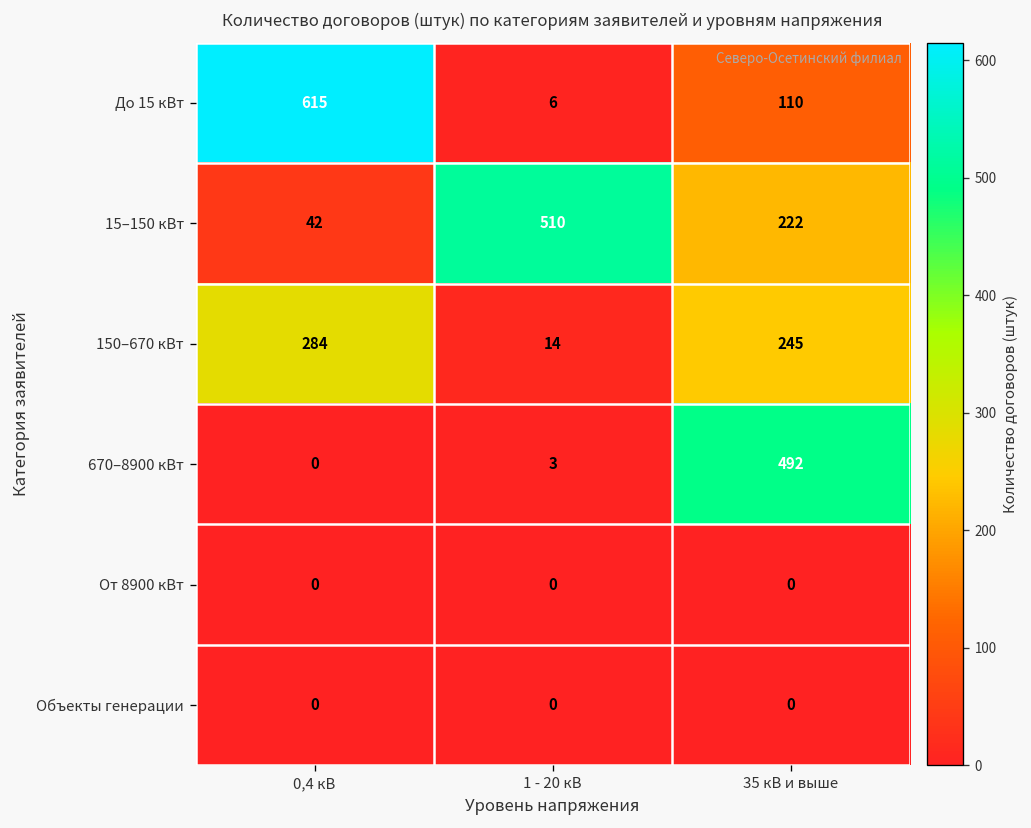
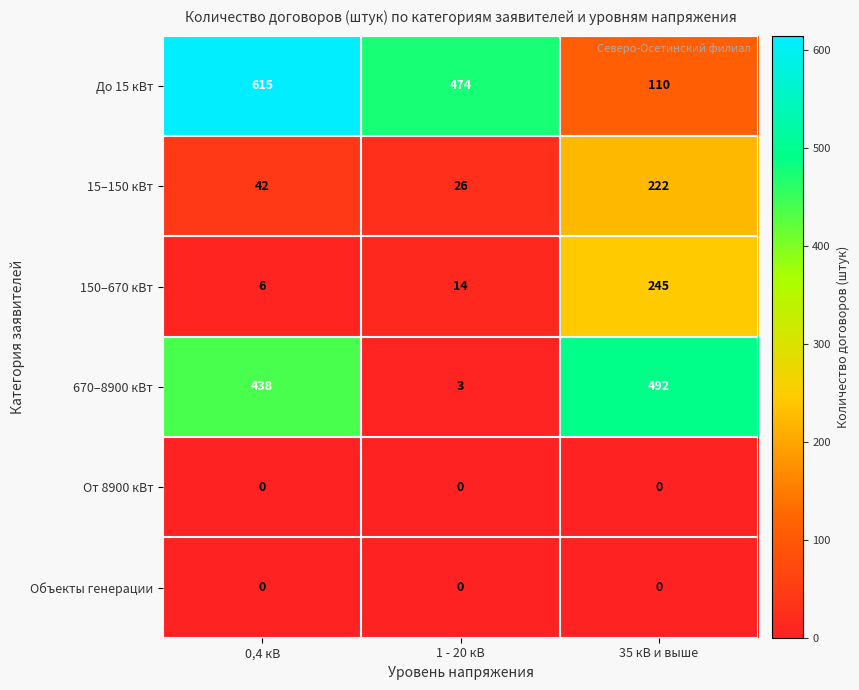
  {
    "До 15 кВт": {
      "0,4 кВ": 615,
-     "1 - 20 кВ": 6
+     "1 - 20 кВ": 474
    },
    "15–150 кВт": {
      "0,4 кВ": 42,
-     "1 - 20 кВ": 510,
+     "1 - 20 кВ": 26,
      "35 кВ и выше": 222
    },
    "150–670 кВт": {
-     "0,4 кВ": 284,
+     "0,4 кВ": 6,
      "1 - 20 кВ": 14,
      "35 кВ и выше": 245
    },
    "670–8900 кВт": {
-     "0,4 кВ": 0,
+     "0,4 кВ": 438,
      "1 - 20 кВ": 3,
      "35 кВ и выше": 492
    },
    "От 8900 кВт": {
      "0,4 кВ": 0,
      "1 - 20 кВ": 0,
      "35 кВ и выше": 0
    },
    "Объекты генерации": {
      "0,4 кВ": 0,
      "1 - 20 кВ": 0,
      "35 кВ и выше": 0
    }
  }
